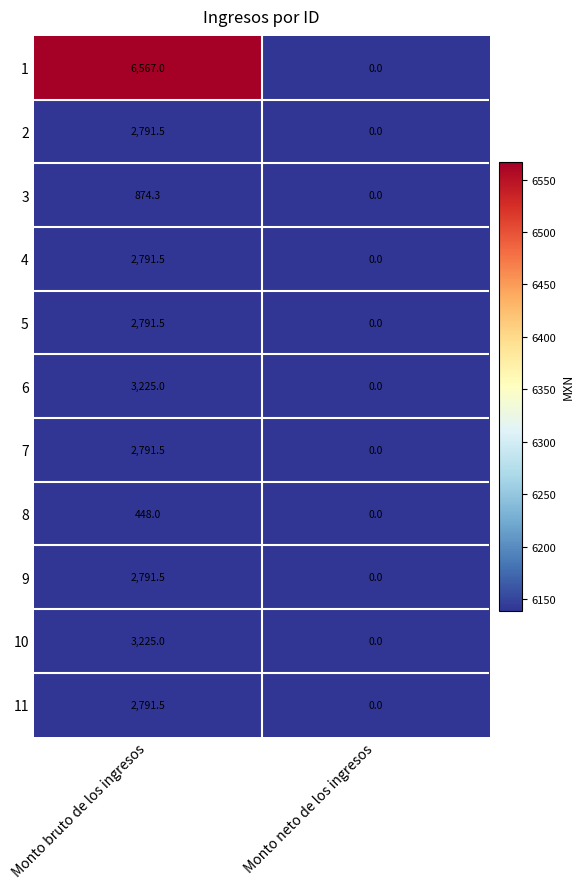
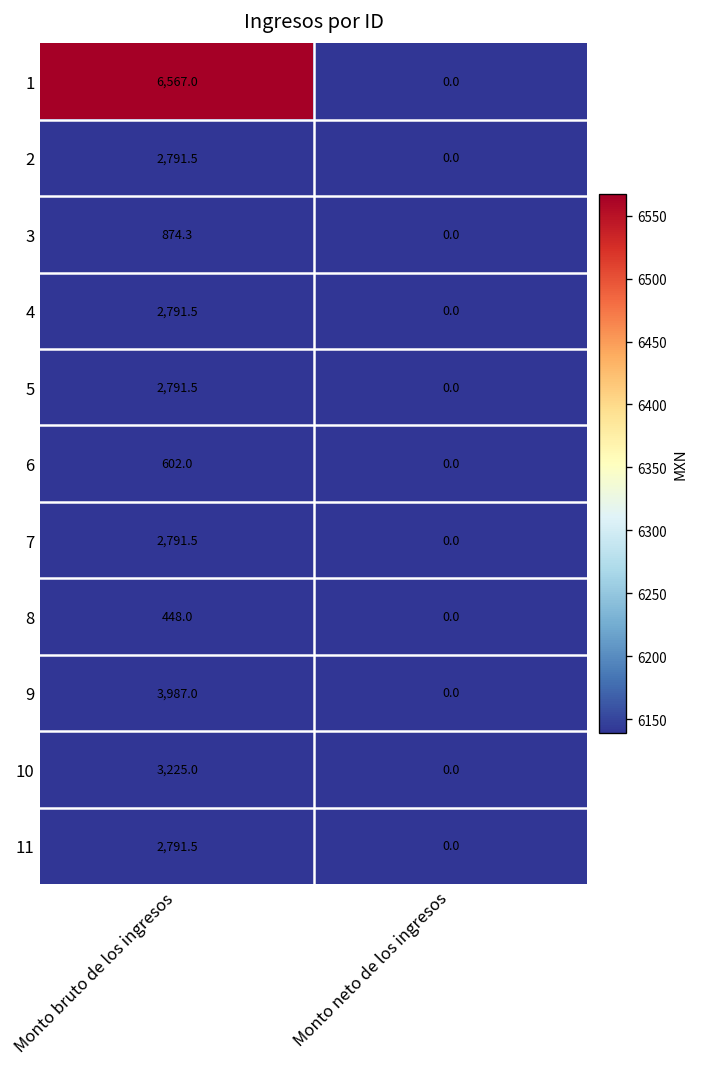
  {
    "1": {
      "Monto bruto de los ingresos": "6,567.0",
      "Monto neto de los ingresos": "0.0"
    },
    "2": {
      "Monto bruto de los ingresos": "2,791.5",
      "Monto neto de los ingresos": "0.0"
    },
    "3": {
      "Monto bruto de los ingresos": "874.3",
      "Monto neto de los ingresos": "0.0"
    },
    "4": {
      "Monto bruto de los ingresos": "2,791.5",
      "Monto neto de los ingresos": "0.0"
    },
    "5": {
      "Monto bruto de los ingresos": "2,791.5",
      "Monto neto de los ingresos": "0.0"
    },
    "6": {
-     "Monto bruto de los ingresos": "3,225.0",
+     "Monto bruto de los ingresos": "602.0",
      "Monto neto de los ingresos": "0.0"
    },
    "7": {
      "Monto bruto de los ingresos": "2,791.5",
      "Monto neto de los ingresos": "0.0"
    },
    "8": {
      "Monto bruto de los ingresos": "448.0",
      "Monto neto de los ingresos": "0.0"
    },
    "9": {
-     "Monto bruto de los ingresos": "2,791.5",
+     "Monto bruto de los ingresos": "3,987.0",
      "Monto neto de los ingresos": "0.0"
    },
    "10": {
      "Monto bruto de los ingresos": "3,225.0",
      "Monto neto de los ingresos": "0.0"
    },
    "11": {
      "Monto bruto de los ingresos": "2,791.5",
      "Monto neto de los ingresos": "0.0"
    }
  }
